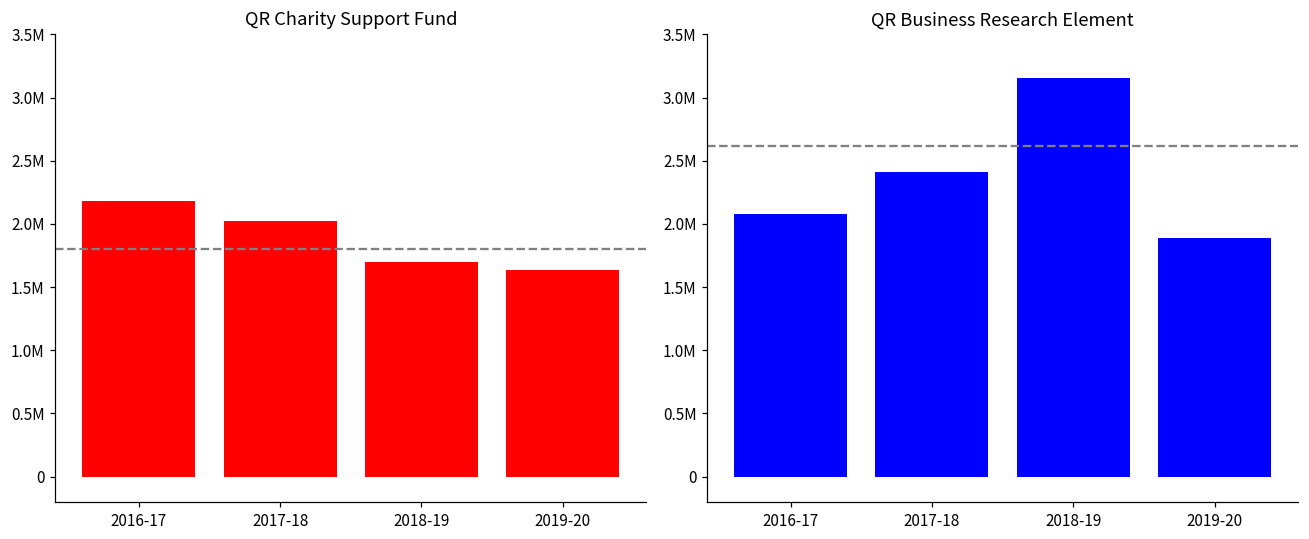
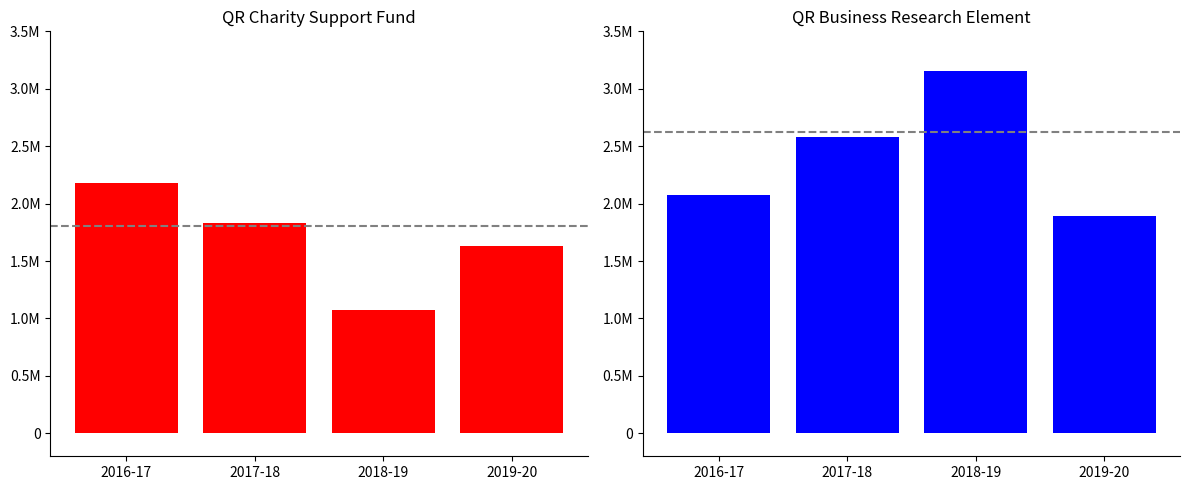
  {
    "QR Charity Support Fund": {
      "2016-17": 2180000,
-     "2017-18": 2020000,
-     "2018-19": 1700000,
+     "2017-18": 1830000,
+     "2018-19": 1080000,
      "2019-20": 1630000
    },
    "QR Business Research Element": {
      "2016-17": 2080000,
-     "2017-18": 2410000,
+     "2017-18": 2580000,
      "2018-19": 3160000,
      "2019-20": 1890000
    }
  }
